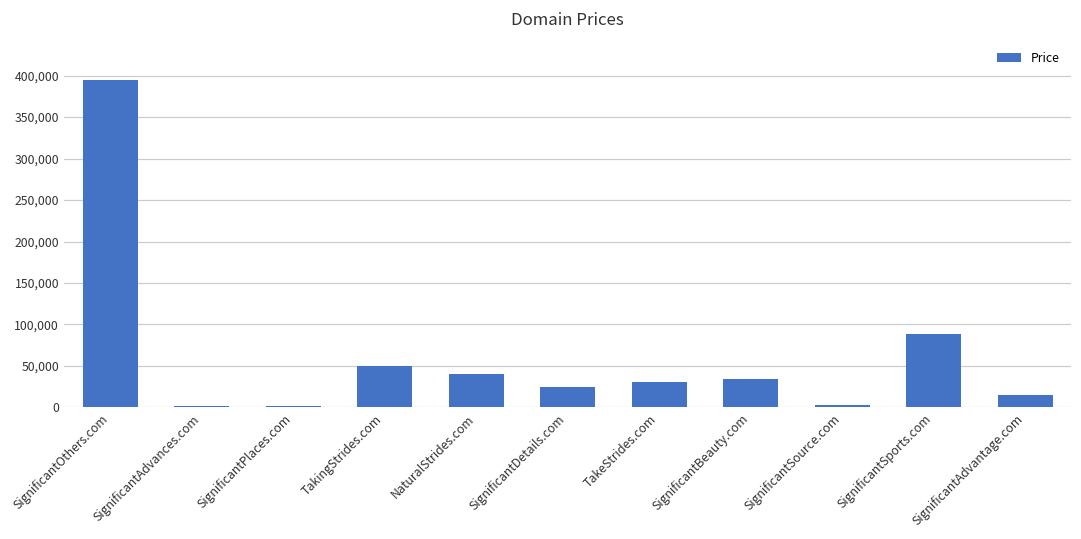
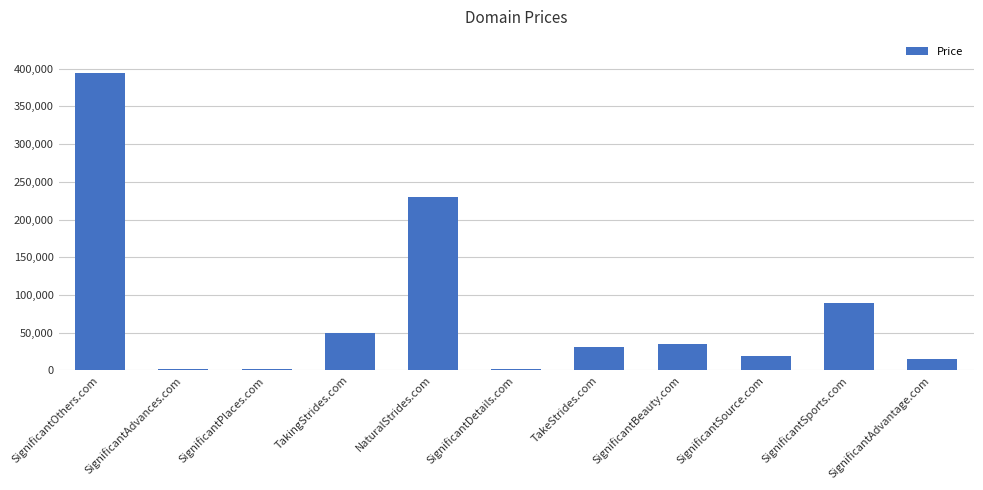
  {
    "SignificantOthers.com": "390,000",
    "TakingStrides.com": "50,000",
-   "NaturalStrides.com": "40,000",
-   "SignificantDetails.com": "30,000",
+   "NaturalStrides.com": "230,000",
+   "SignificantDetails.com": "0",
    "TakeStrides.com": "30,000",
    "SignificantBeauty.com": "30,000",
-   "SignificantSource.com": "0",
+   "SignificantSource.com": "20,000",
    "SignificantSports.com": "90,000",
    "SignificantAdvantage.com": "10,000"
  }
